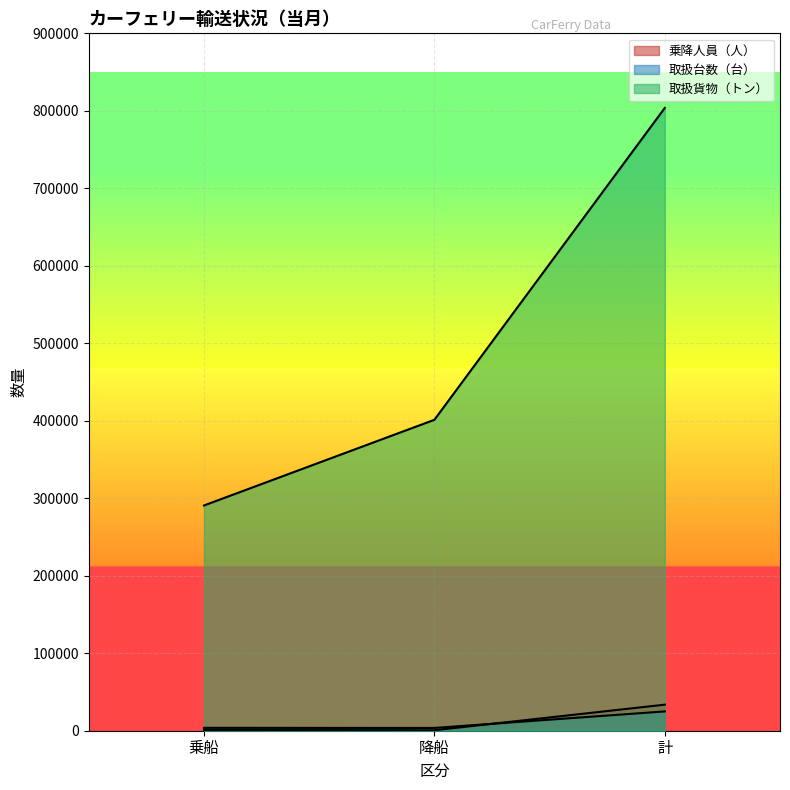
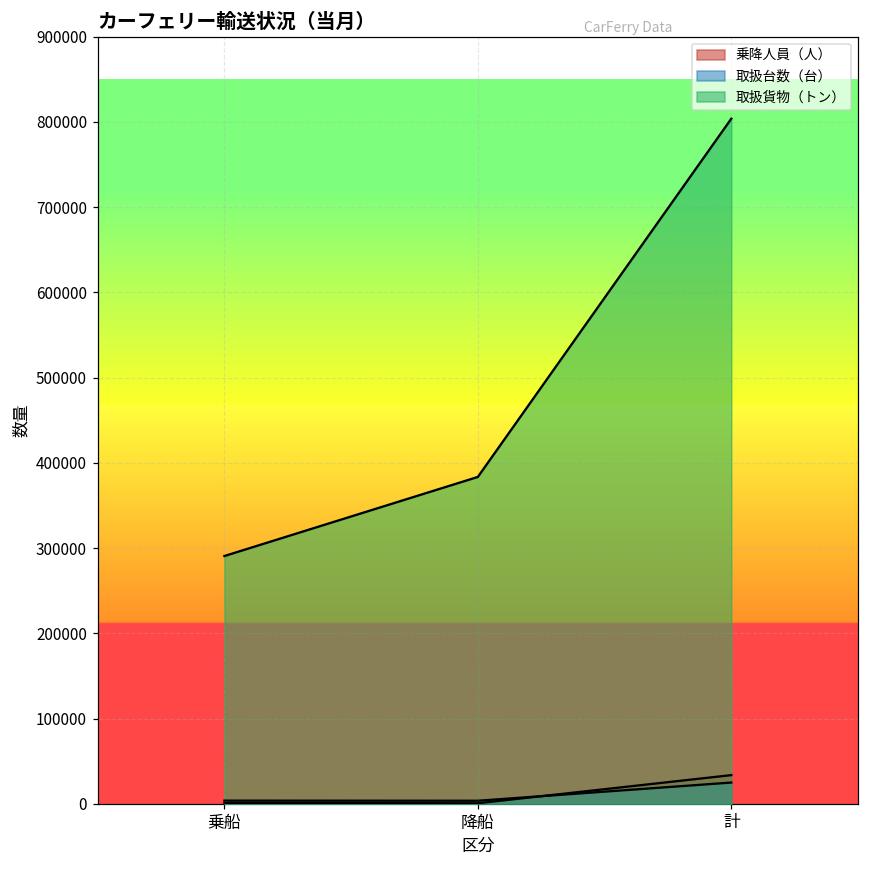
  {
    "乗降人員（人）": {
      "計": 30000
    },
    "取扱台数（台）": {
      "計": 20000
    },
    "取扱貨物（トン）": {
      "乗船": 290000,
-     "降船": 400000,
+     "降船": 380000,
      "計": 800000
    }
  }
